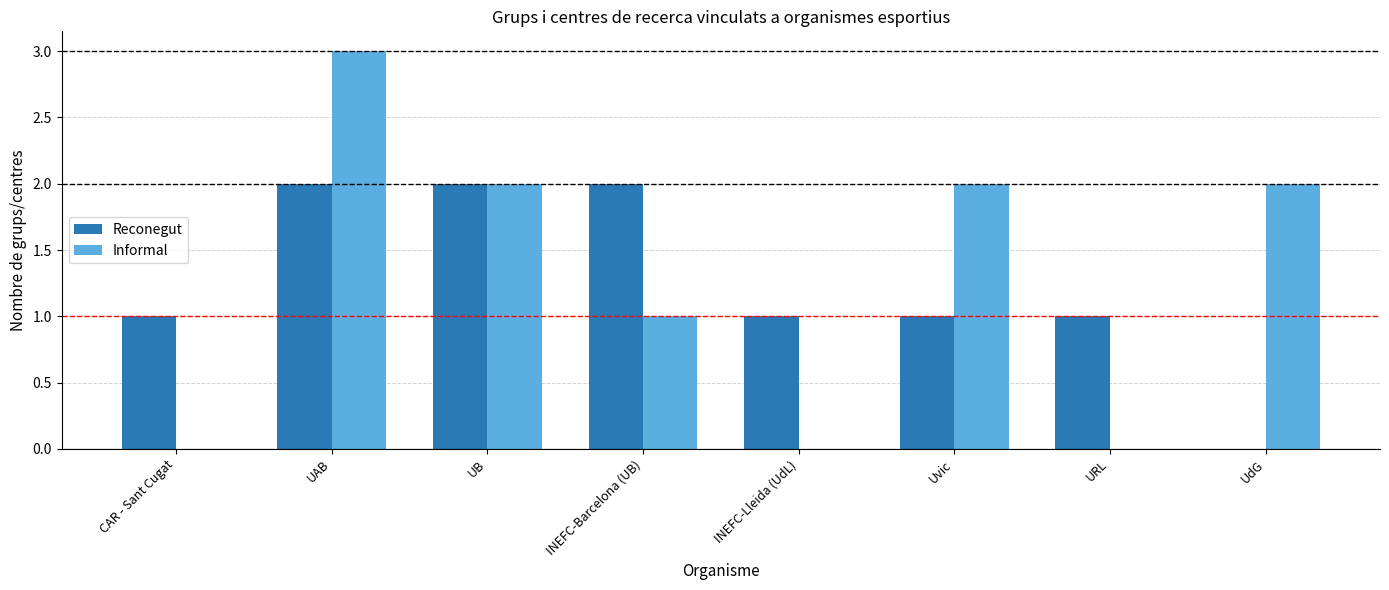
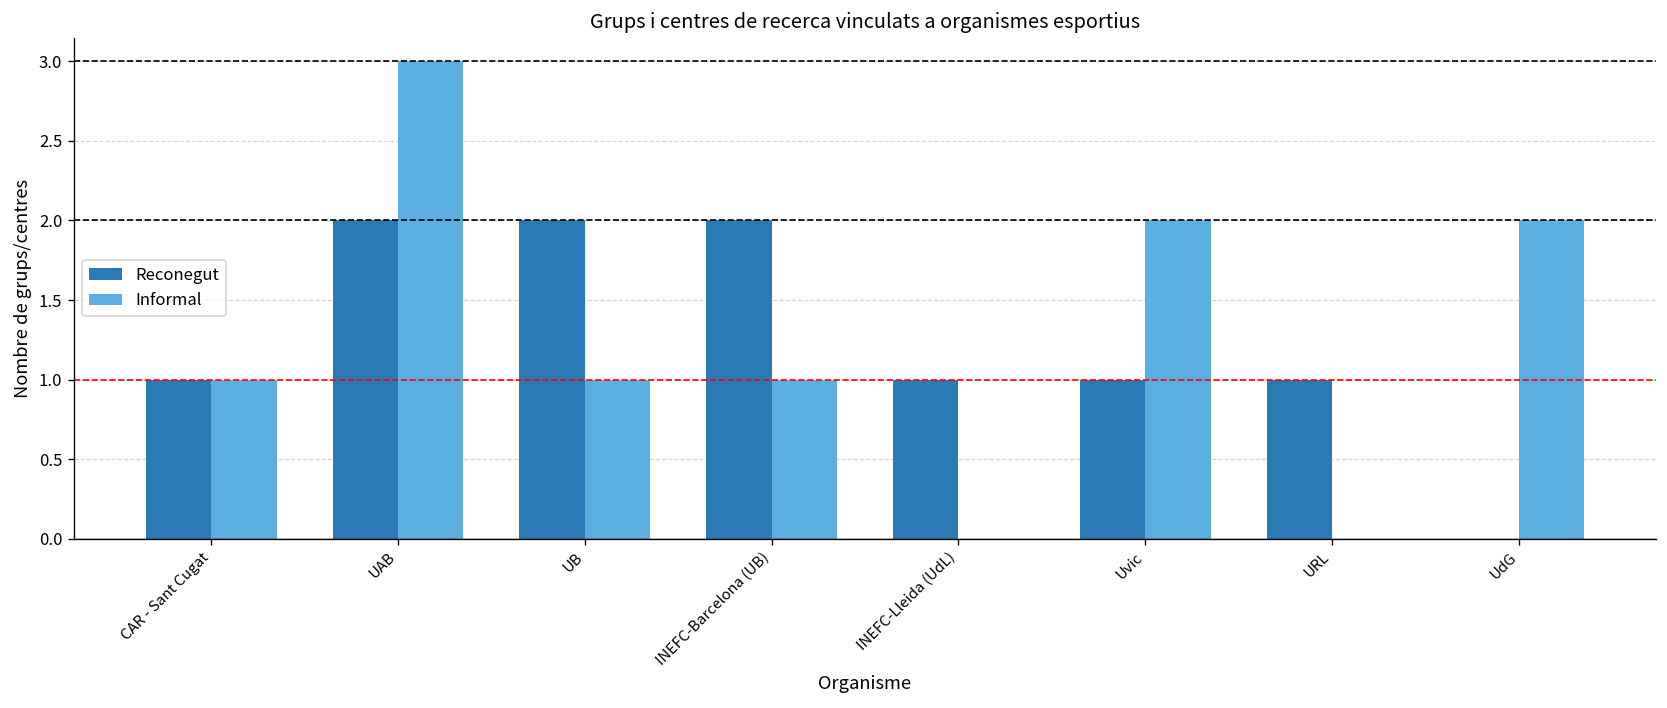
  {
    "Reconegut": {
      "CAR - Sant Cugat": 1,
      "UAB": 2,
      "UB": 2,
      "INEFC-Barcelona (UB)": 2,
      "INEFC-Lleida (UdL)": 1,
      "Uvic": 1,
      "URL": 1,
      "UdG": 0
    },
    "Informal": {
-     "CAR - Sant Cugat": 0,
+     "CAR - Sant Cugat": 1,
      "UAB": 3,
-     "UB": 2,
+     "UB": 1,
      "INEFC-Barcelona (UB)": 1,
      "INEFC-Lleida (UdL)": 0,
      "Uvic": 2,
      "URL": 0,
      "UdG": 2
    }
  }
